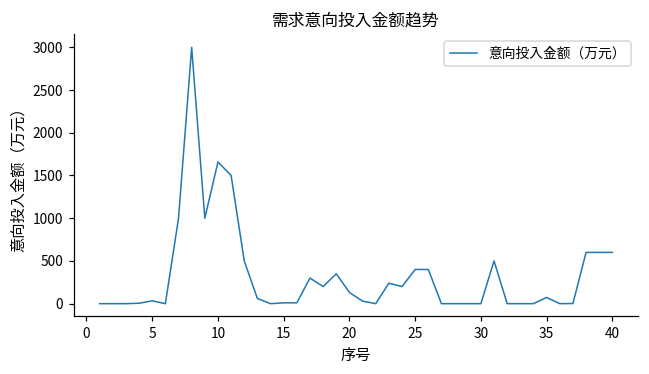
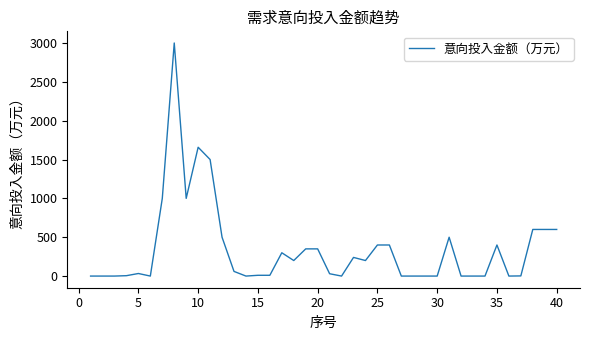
  {
    "5": 0,
    "10": 1700,
    "15": 0,
-   "20": 100,
+   "20": 400,
    "25": 400,
    "30": 0,
-   "35": 100,
+   "35": 400,
    "40": 600
  }
